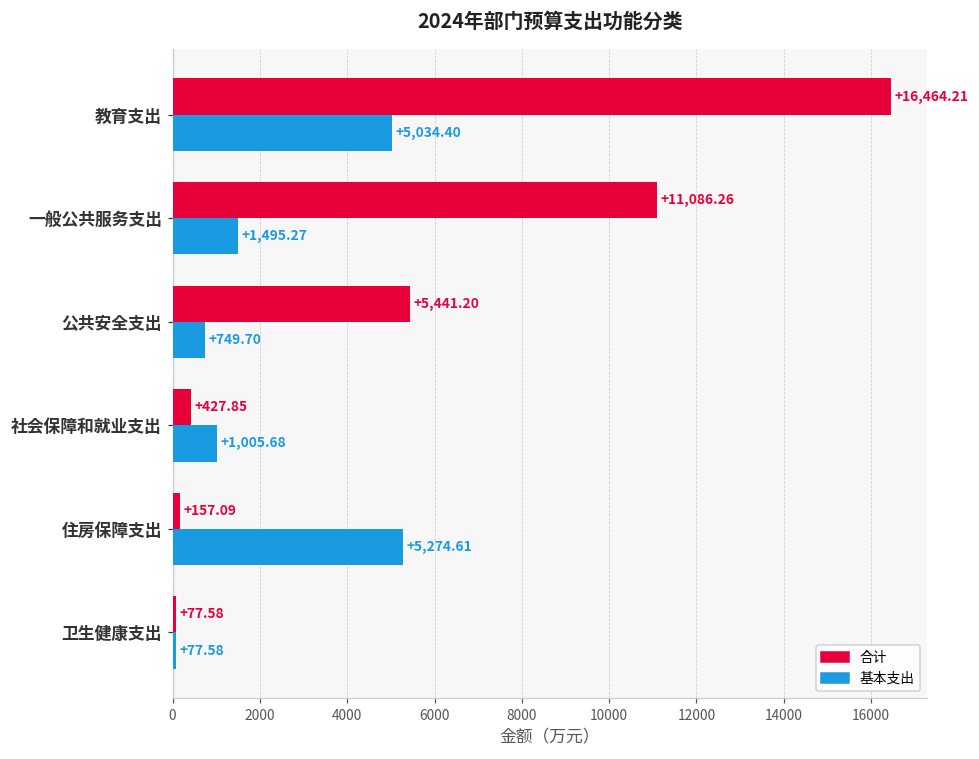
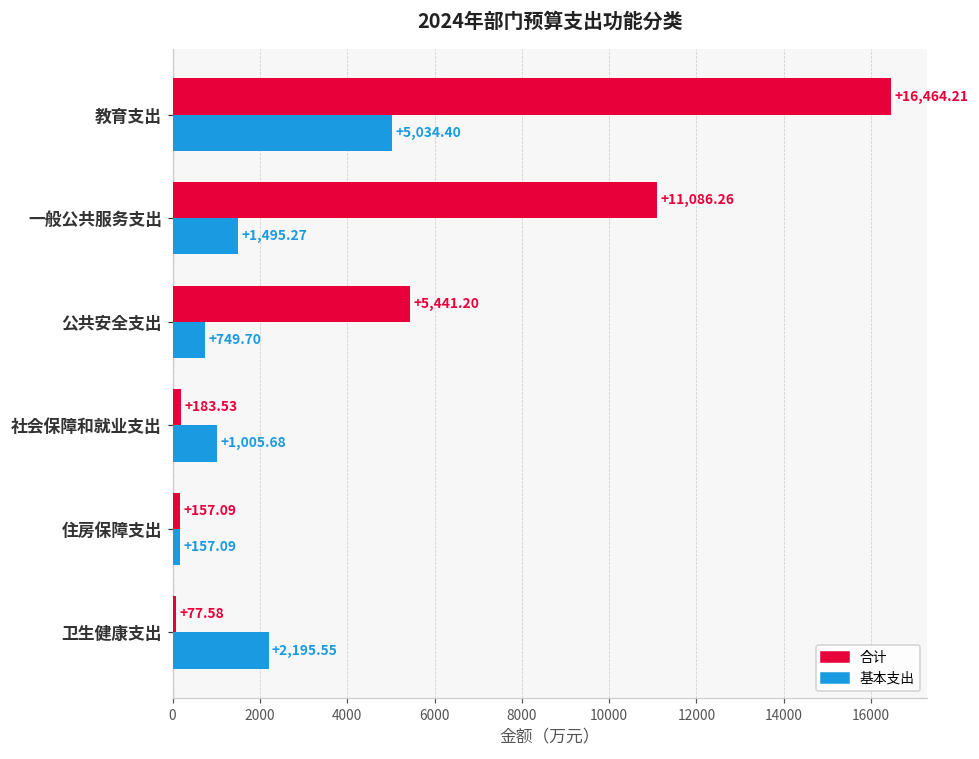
  {
    "合计": {
      "教育支出": "+16,464.21",
      "一般公共服务支出": "+11,086.26",
      "公共安全支出": "+5,441.20",
-     "社会保障和就业支出": "+427.85",
+     "社会保障和就业支出": "+183.53",
      "住房保障支出": "+157.09",
      "卫生健康支出": "+77.58"
    },
    "基本支出": {
      "教育支出": "+5,034.40",
      "一般公共服务支出": "+1,495.27",
      "公共安全支出": "+749.70",
      "社会保障和就业支出": "+1,005.68",
-     "住房保障支出": "+5,274.61",
-     "卫生健康支出": "+77.58"
+     "住房保障支出": "+157.09",
+     "卫生健康支出": "+2,195.55"
    }
  }
